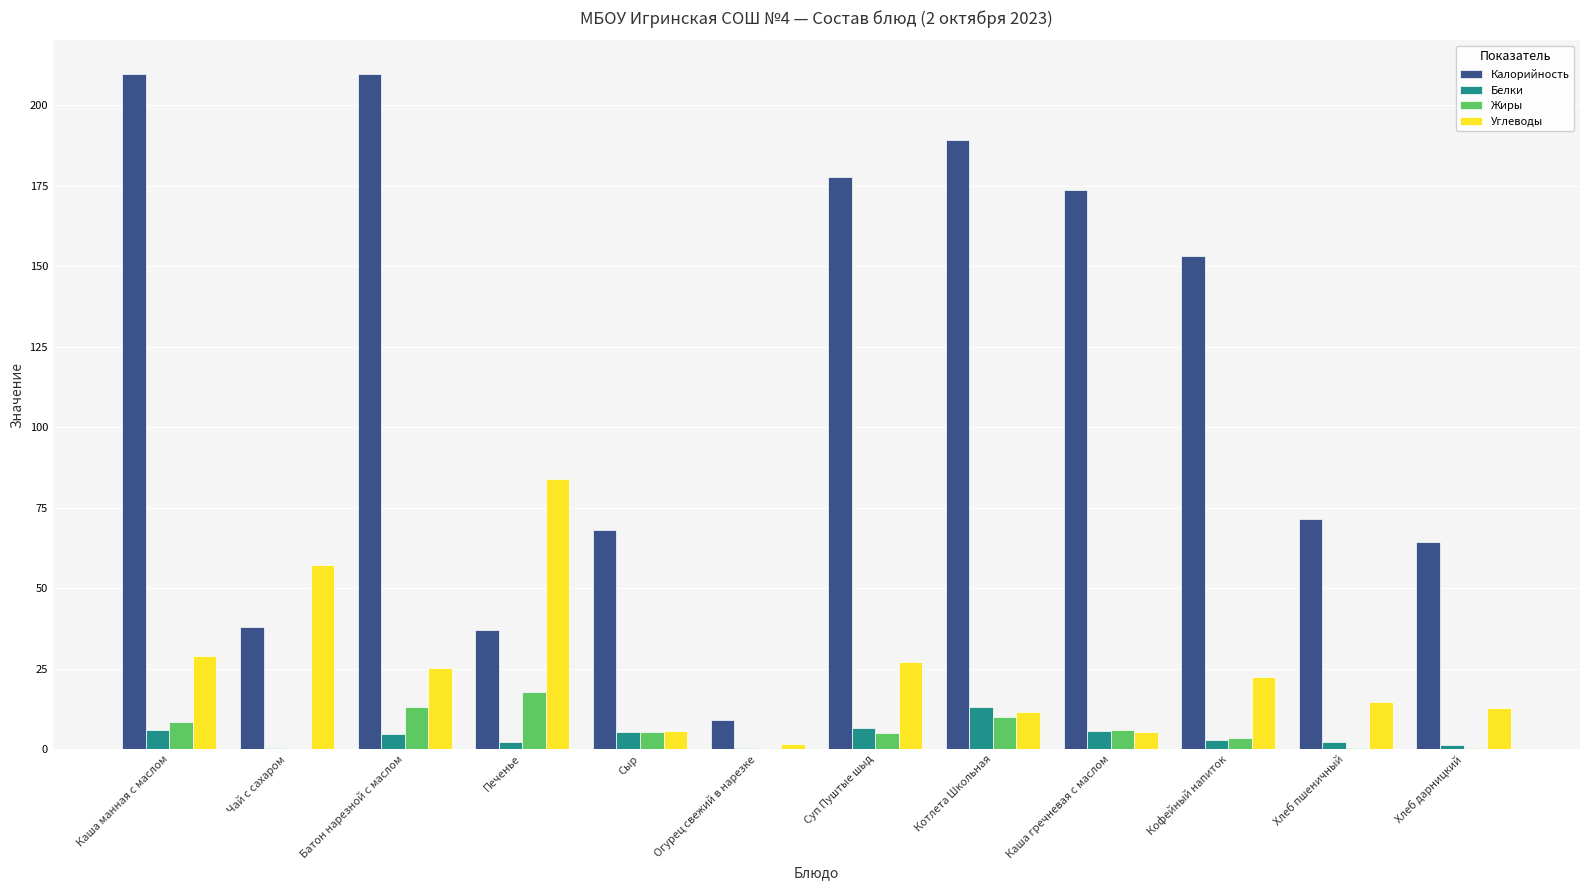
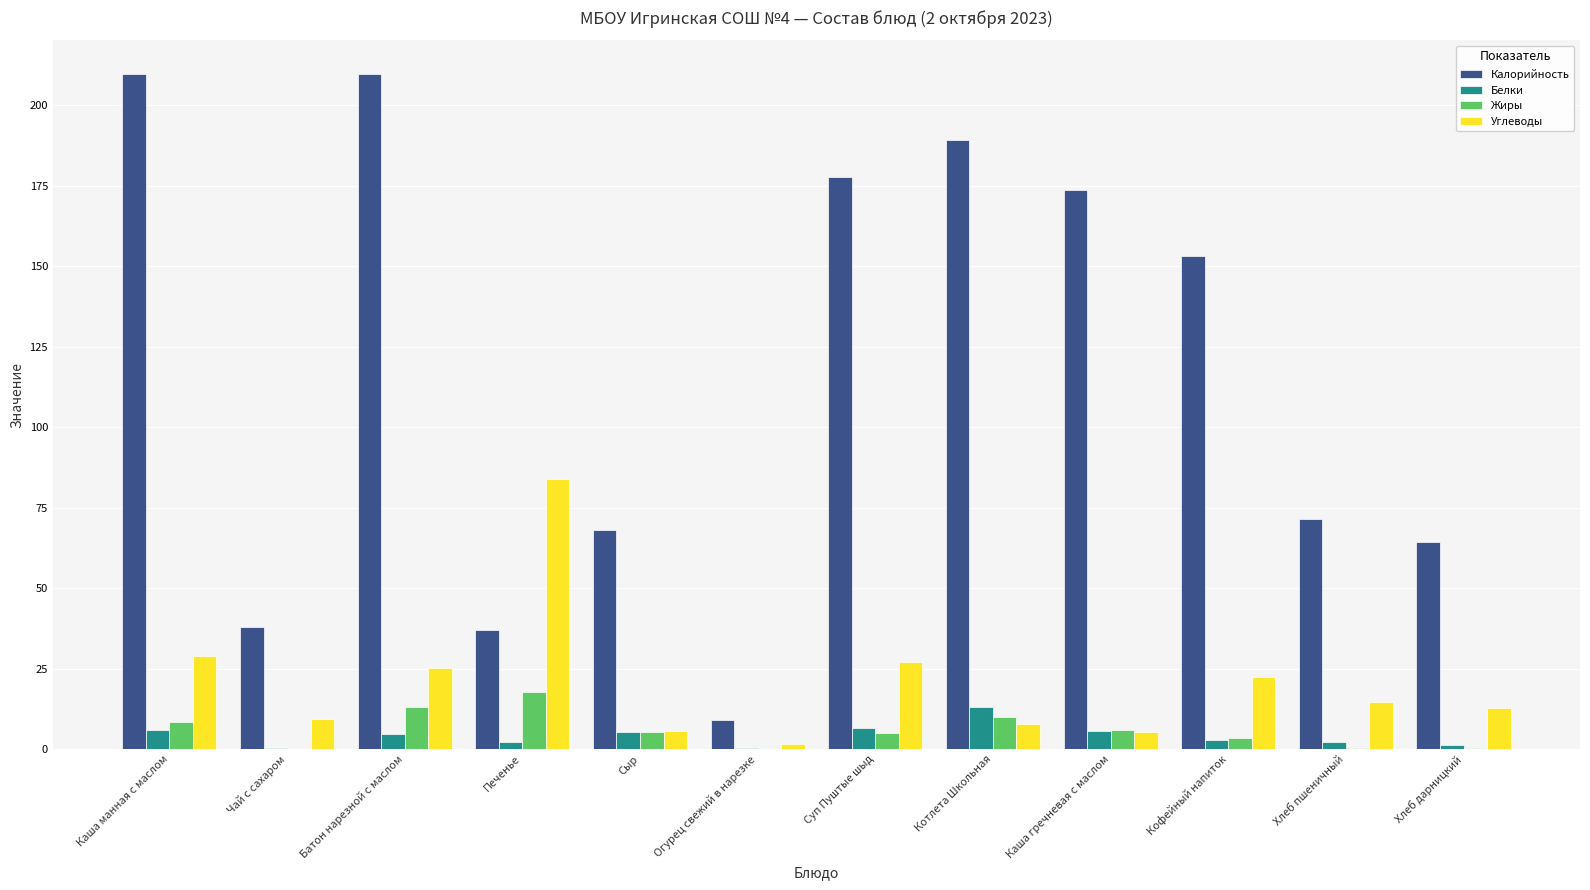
  {
    "Калорийность": {
      "Каша манная с маслом": 210,
      "Чай с сахаром": 38,
      "Батон нарезной с маслом": 210,
      "Печенье": 37,
      "Сыр": 68,
      "Огурец свежий в нарезке": 9,
      "Суп Пуштые шыд": 178,
      "Котлета Школьная": 189,
      "Каша гречневая с маслом": 174,
      "Кофейный напиток": 153,
      "Хлеб пшеничный": 71,
      "Хлеб дарницкий": 64
    },
    "Белки": {
      "Каша манная с маслом": 6,
      "Батон нарезной с маслом": 5,
      "Печенье": 2,
      "Сыр": 5,
      "Суп Пуштые шыд": 7,
      "Котлета Школьная": 13,
      "Каша гречневая с маслом": 6,
      "Кофейный напиток": 3,
      "Хлеб пшеничный": 2,
      "Хлеб дарницкий": 1
    },
    "Жиры": {
      "Каша манная с маслом": 8,
      "Батон нарезной с маслом": 13,
      "Печенье": 18,
      "Сыр": 5,
      "Суп Пуштые шыд": 5,
      "Котлета Школьная": 10,
      "Каша гречневая с маслом": 6,
      "Кофейный напиток": 4
    },
    "Углеводы": {
      "Каша манная с маслом": 29,
-     "Чай с сахаром": 57,
+     "Чай с сахаром": 9,
      "Батон нарезной с маслом": 25,
      "Печенье": 84,
      "Сыр": 5,
      "Огурец свежий в нарезке": 2,
      "Суп Пуштые шыд": 27,
-     "Котлета Школьная": 11,
+     "Котлета Школьная": 8,
      "Каша гречневая с маслом": 5,
      "Кофейный напиток": 22,
      "Хлеб пшеничный": 15,
      "Хлеб дарницкий": 13
    }
  }
